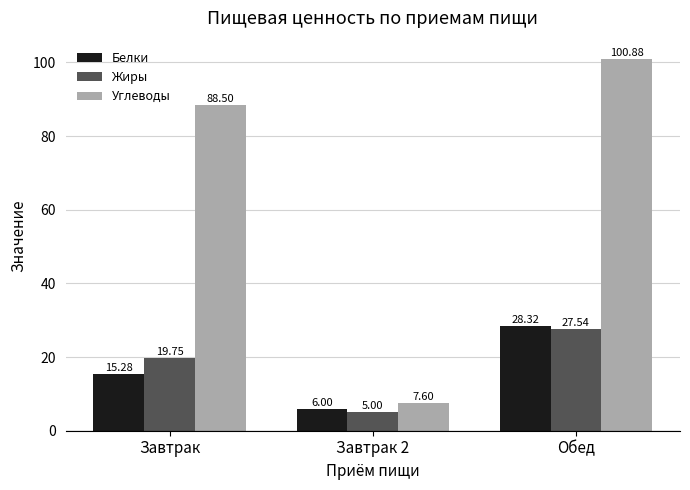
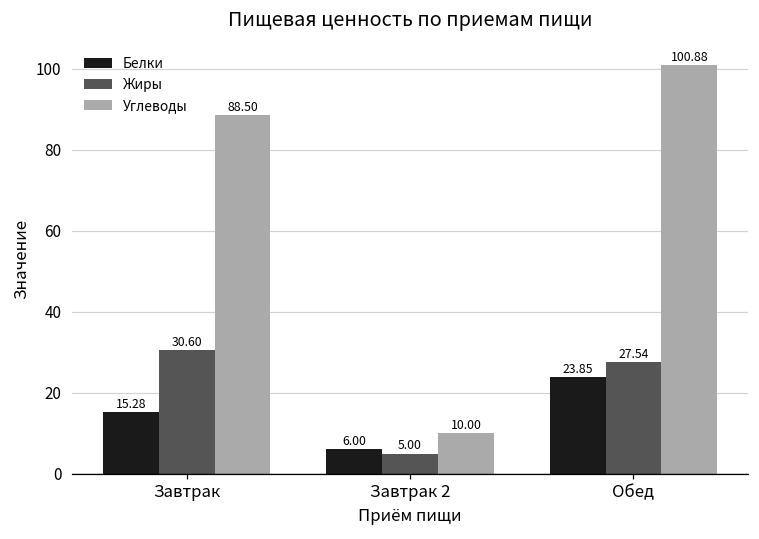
  {
    "Белки": {
      "Завтрак": 15.28,
      "Завтрак 2": 6.00,
-     "Обед": 28.32
+     "Обед": 23.85
    },
    "Жиры": {
-     "Завтрак": 19.75,
+     "Завтрак": 30.60,
      "Завтрак 2": 5.00,
      "Обед": 27.54
    },
    "Углеводы": {
      "Завтрак": 88.50,
-     "Завтрак 2": 7.60,
+     "Завтрак 2": 10.00,
      "Обед": 100.88
    }
  }
